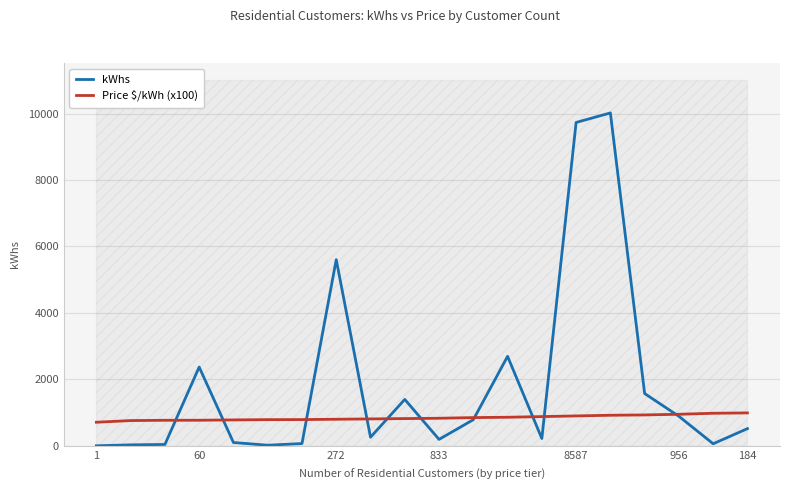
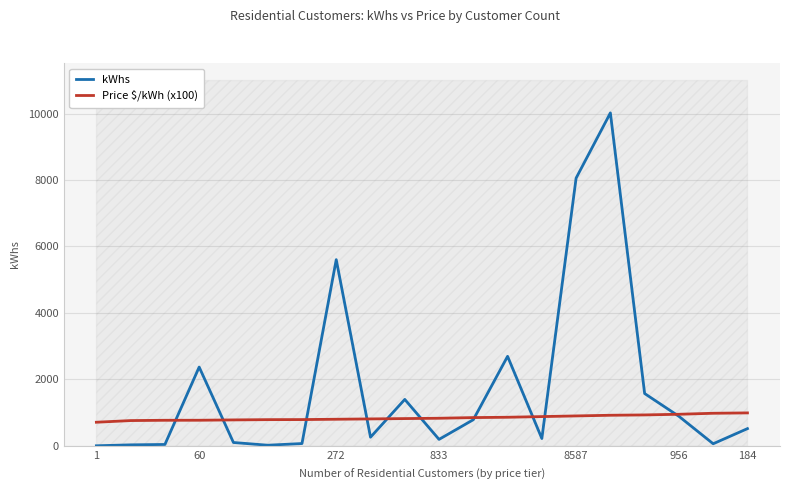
  {
    "kWhs": {
      "60": 2400,
      "272": 5600,
      "833": 200,
-     "8587": 9700,
+     "8587": 8100,
      "184": 500
    },
    "Price $/kWh (x100)": {
      "60": 800,
      "272": 800,
      "833": 800,
      "8587": 900,
      "184": 1000
    }
  }
